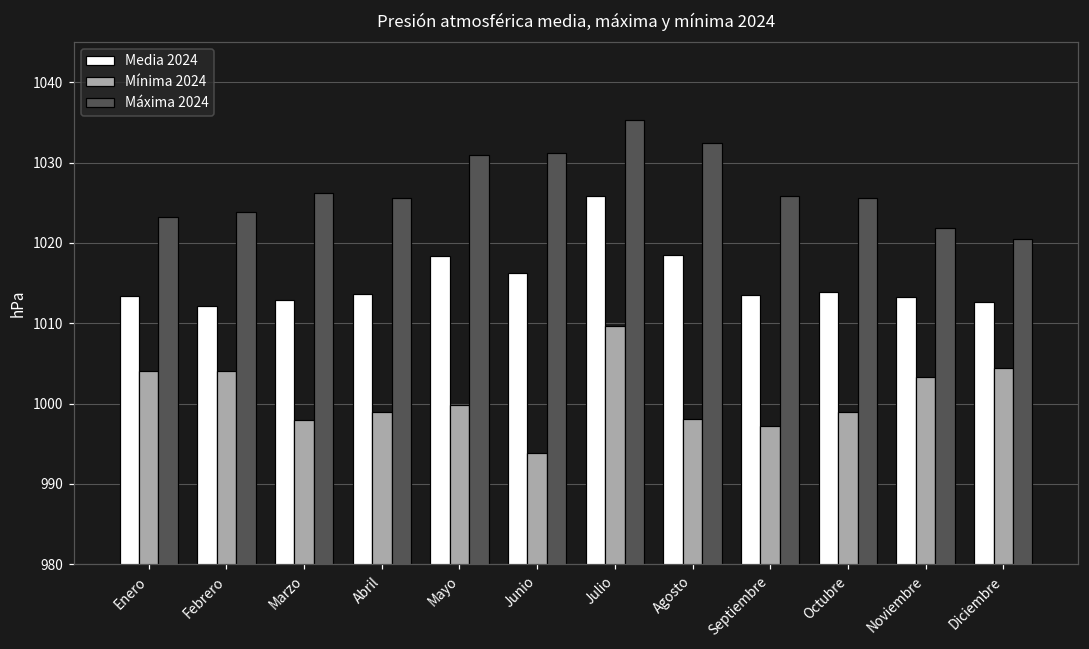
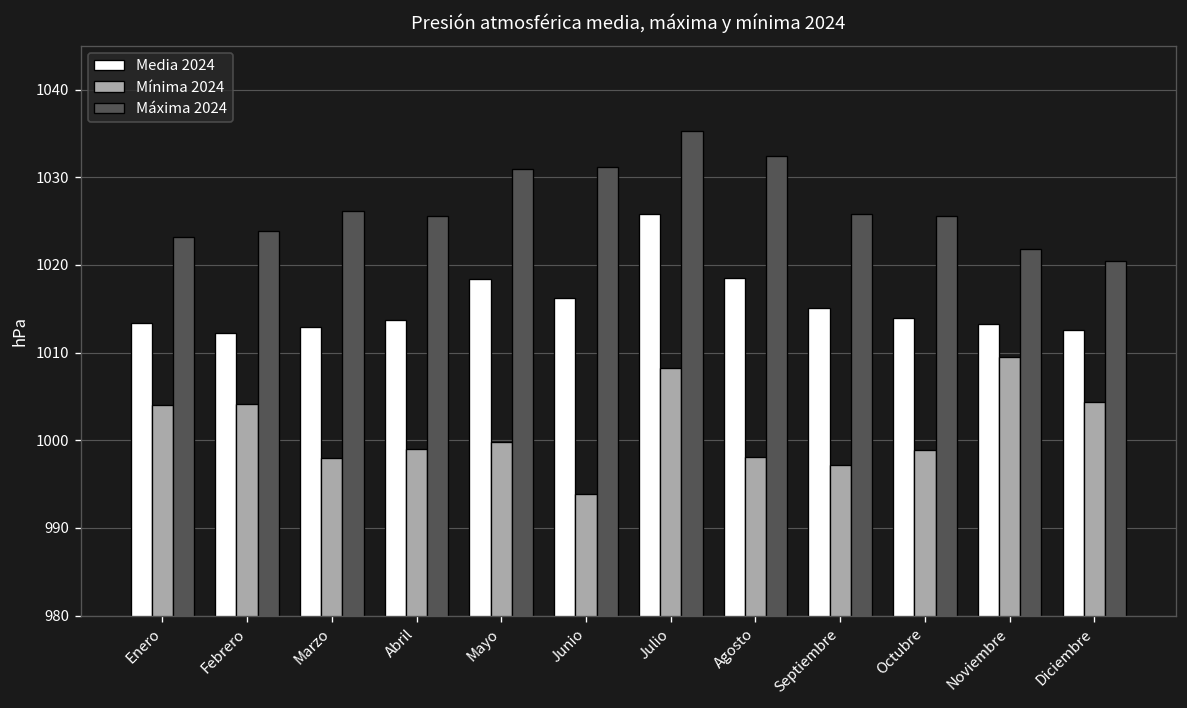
  {
    "Media 2024": {
      "Enero": 1013,
      "Febrero": 1012,
      "Marzo": 1013,
      "Abril": 1014,
      "Mayo": 1018,
      "Junio": 1016,
      "Julio": 1026,
      "Agosto": 1019,
-     "Septiembre": 1014,
+     "Septiembre": 1015,
      "Octubre": 1014,
      "Noviembre": 1013,
      "Diciembre": 1013
    },
    "Mínima 2024": {
      "Enero": 1004,
      "Febrero": 1004,
      "Marzo": 998,
      "Abril": 999,
      "Mayo": 1000,
      "Junio": 994,
-     "Julio": 1010,
+     "Julio": 1008,
      "Agosto": 998,
      "Septiembre": 997,
      "Octubre": 999,
-     "Noviembre": 1003,
+     "Noviembre": 1010,
      "Diciembre": 1004
    },
    "Máxima 2024": {
      "Enero": 1023,
      "Febrero": 1024,
      "Marzo": 1026,
      "Abril": 1026,
      "Mayo": 1031,
      "Junio": 1031,
      "Julio": 1035,
      "Agosto": 1032,
      "Septiembre": 1026,
      "Octubre": 1026,
      "Noviembre": 1022,
      "Diciembre": 1021
    }
  }
